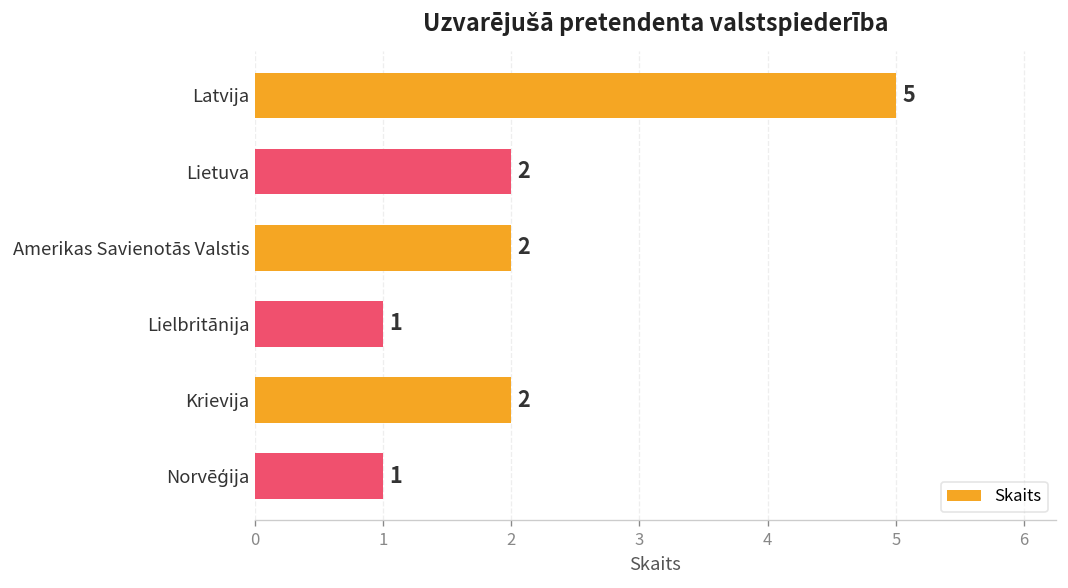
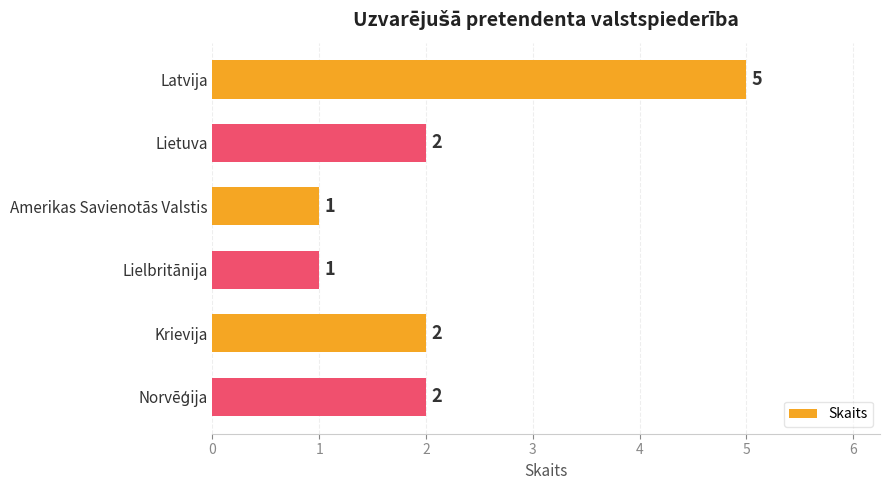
  {
    "Latvija": 5,
    "Lietuva": 2,
-   "Amerikas Savienotās Valstis": 2,
+   "Amerikas Savienotās Valstis": 1,
    "Lielbritānija": 1,
    "Krievija": 2,
-   "Norvēģija": 1
+   "Norvēģija": 2
  }
